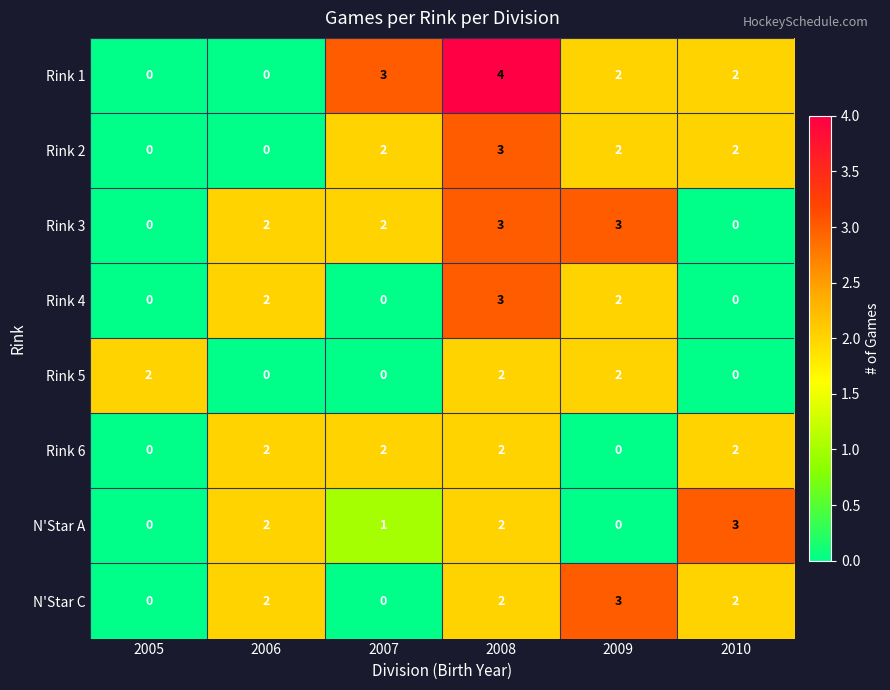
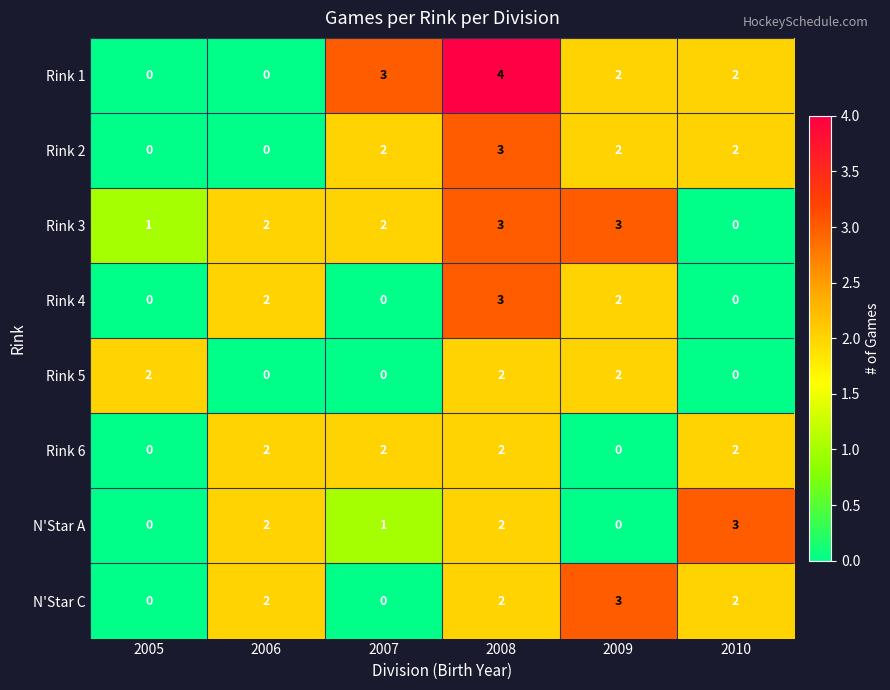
  {
    "Rink 1": {
      "2005": 0,
      "2006": 0,
      "2007": 3,
      "2008": 4,
      "2009": 2,
      "2010": 2
    },
    "Rink 2": {
      "2005": 0,
      "2006": 0,
      "2007": 2,
      "2008": 3,
      "2009": 2,
      "2010": 2
    },
    "Rink 3": {
-     "2005": 0,
+     "2005": 1,
      "2006": 2,
      "2007": 2,
      "2008": 3,
      "2009": 3,
      "2010": 0
    },
    "Rink 4": {
      "2005": 0,
      "2006": 2,
      "2007": 0,
      "2008": 3,
      "2009": 2,
      "2010": 0
    },
    "Rink 5": {
      "2005": 2,
      "2006": 0,
      "2007": 0,
      "2008": 2,
      "2009": 2,
      "2010": 0
    },
    "Rink 6": {
      "2005": 0,
      "2006": 2,
      "2007": 2,
      "2008": 2,
      "2009": 0,
      "2010": 2
    },
    "N'Star A": {
      "2005": 0,
      "2006": 2,
      "2007": 1,
      "2008": 2,
      "2009": 0,
      "2010": 3
    },
    "N'Star C": {
      "2005": 0,
      "2006": 2,
      "2007": 0,
      "2008": 2,
      "2009": 3,
      "2010": 2
    }
  }
